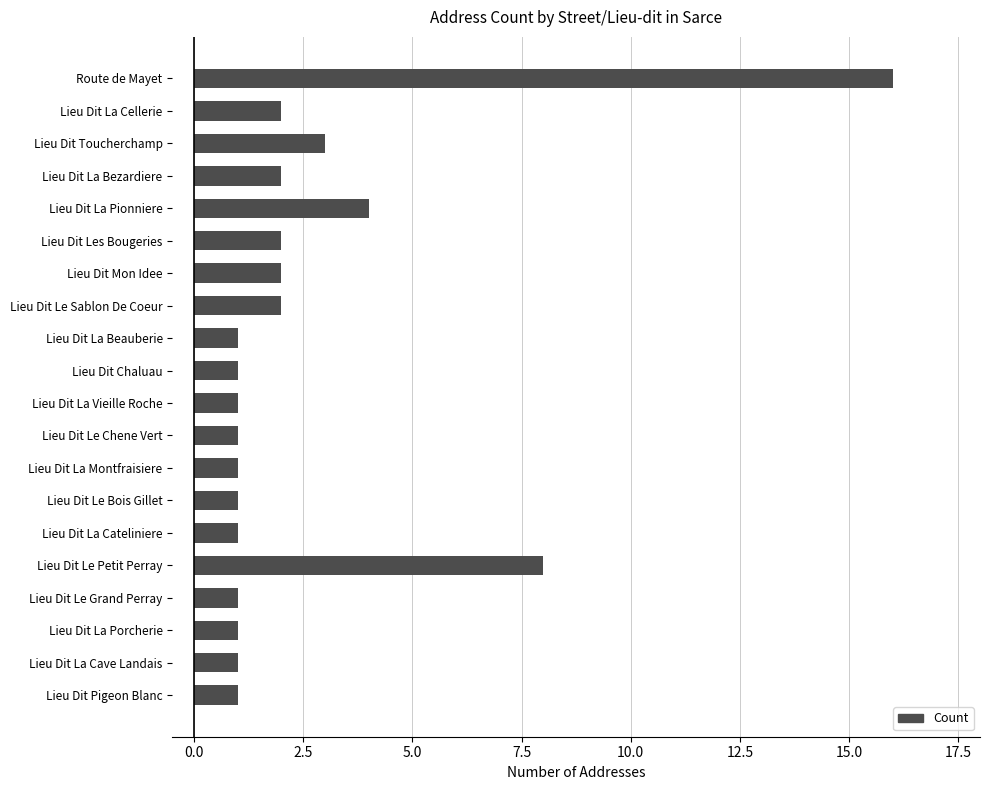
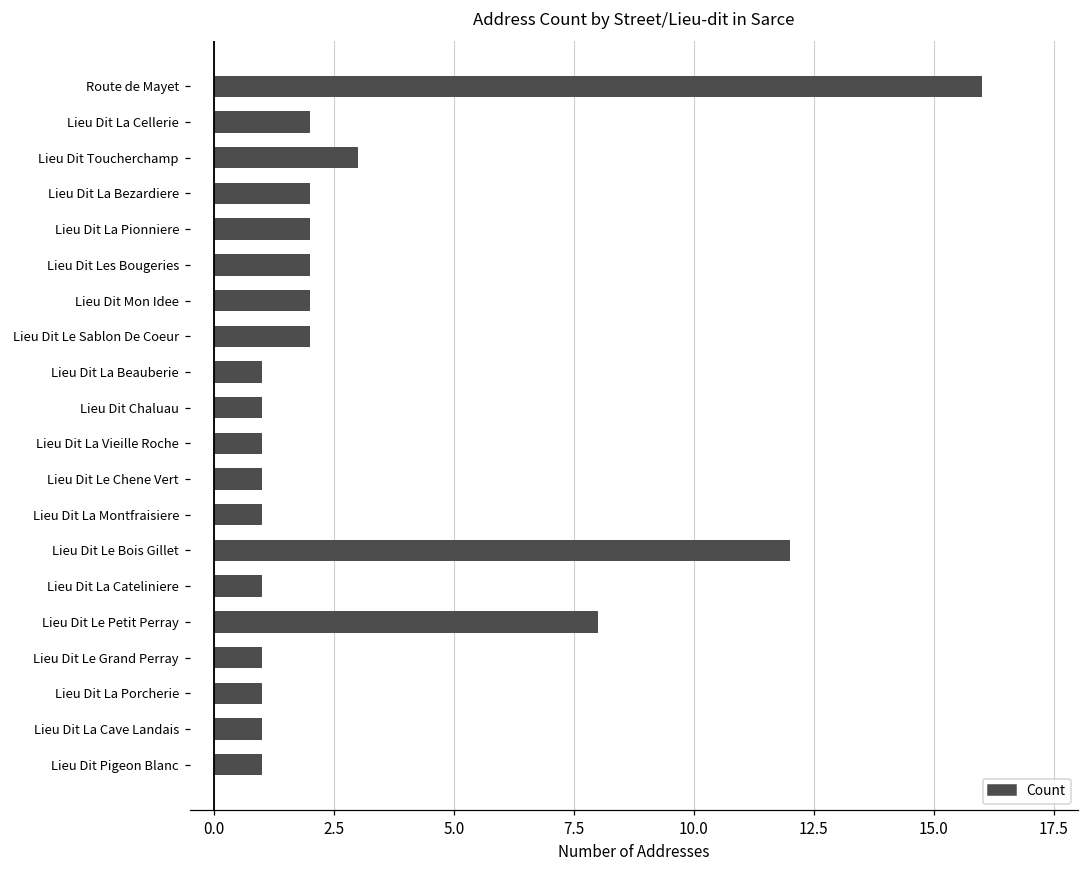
  {
    "Route de Mayet": 16,
    "Lieu Dit La Cellerie": 2,
    "Lieu Dit Toucherchamp": 3,
    "Lieu Dit La Bezardiere": 2,
-   "Lieu Dit La Pionniere": 4,
+   "Lieu Dit La Pionniere": 2,
    "Lieu Dit Les Bougeries": 2,
    "Lieu Dit Mon Idee": 2,
    "Lieu Dit Le Sablon De Coeur": 2,
    "Lieu Dit La Beauberie": 1,
    "Lieu Dit Chaluau": 1,
    "Lieu Dit La Vieille Roche": 1,
    "Lieu Dit Le Chene Vert": 1,
    "Lieu Dit La Montfraisiere": 1,
-   "Lieu Dit Le Bois Gillet": 1,
+   "Lieu Dit Le Bois Gillet": 12,
    "Lieu Dit La Cateliniere": 1,
    "Lieu Dit Le Petit Perray": 8,
    "Lieu Dit Le Grand Perray": 1,
    "Lieu Dit La Porcherie": 1,
    "Lieu Dit La Cave Landais": 1,
    "Lieu Dit Pigeon Blanc": 1
  }
